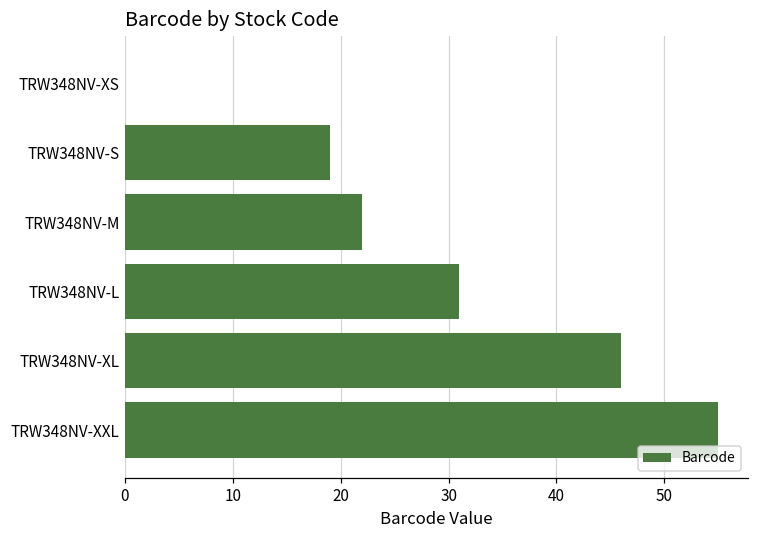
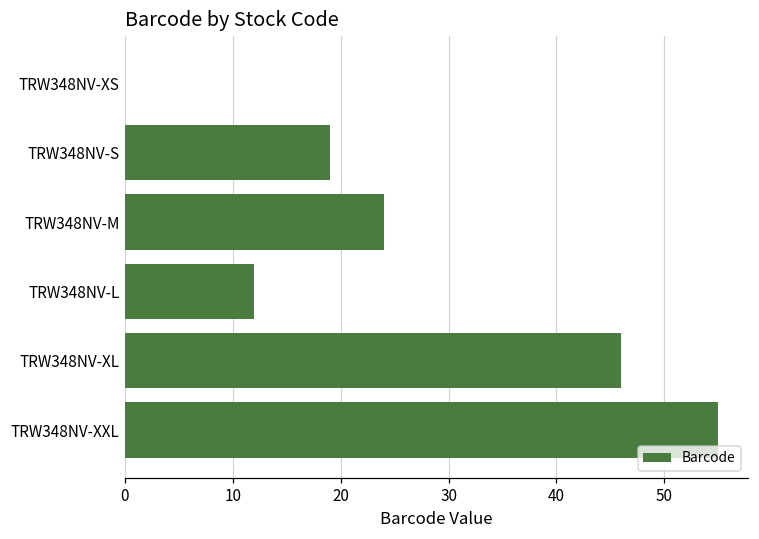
  {
    "TRW348NV-XS": 0,
    "TRW348NV-S": 19,
-   "TRW348NV-M": 22,
-   "TRW348NV-L": 31,
+   "TRW348NV-M": 24,
+   "TRW348NV-L": 12,
    "TRW348NV-XL": 46,
    "TRW348NV-XXL": 55
  }
